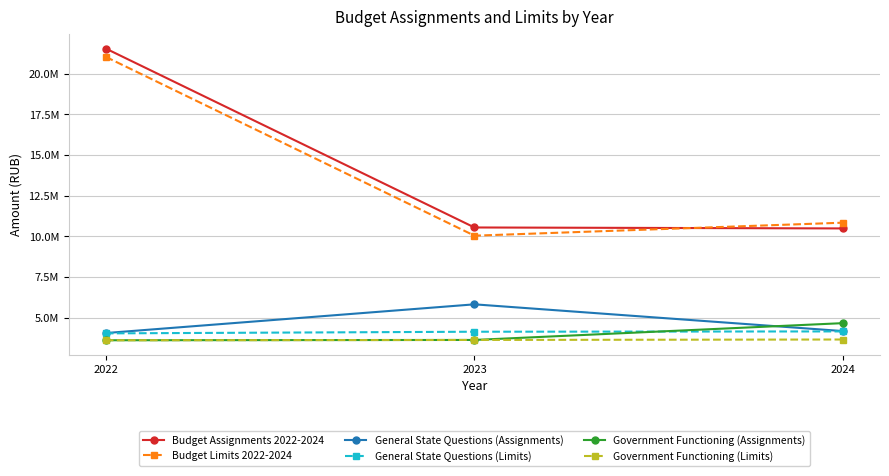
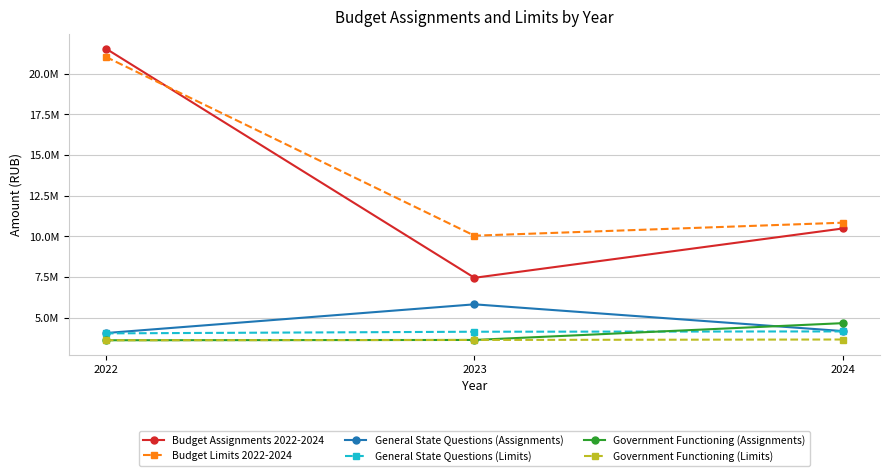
  {
    "Budget Assignments 2022-2024": {
      "2022": 21600000,
-     "2023": 10500000,
+     "2023": 7500000,
      "2024": 10500000
    },
    "Budget Limits 2022-2024": {
      "2022": 21000000,
      "2023": 10000000,
      "2024": 10800000
    },
    "General State Questions (Assignments)": {
      "2023": 5800000
    },
    "General State Questions (Limits)": {
      "2023": 4100000
    },
    "Government Functioning (Assignments)": {
      "2024": 4700000
    },
    "Government Functioning (Limits)": {
      "2024": 3700000
    }
  }
